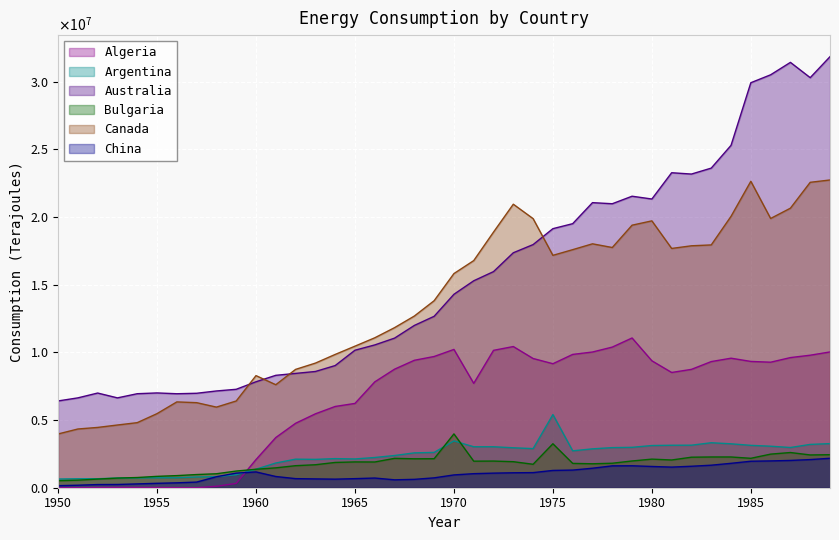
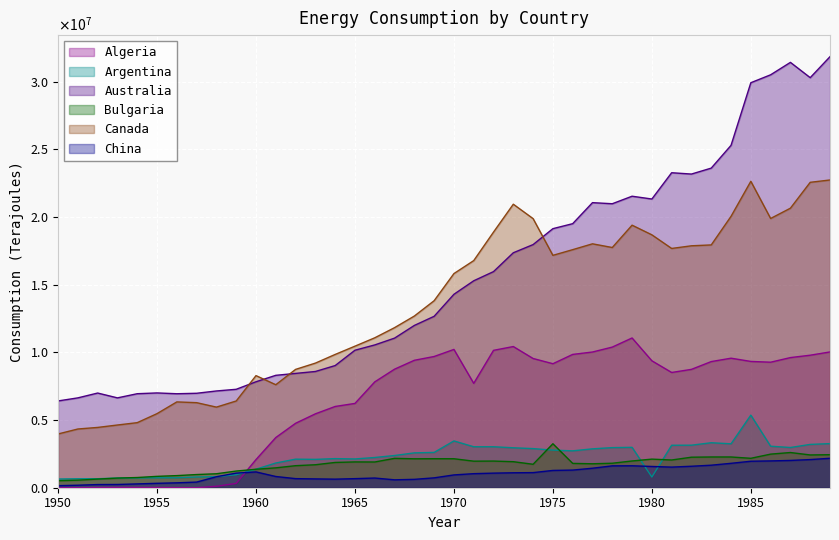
  {
    "Argentina": {
      "1965": 2100000,
      "1970": 3500000,
-     "1975": 5400000,
-     "1980": 3100000,
-     "1985": 3100000
+     "1975": 2800000,
+     "1980": 800000,
+     "1985": 5400000
    },
    "Bulgaria": {
      "1965": 1900000,
-     "1970": 4000000,
+     "1970": 2100000,
      "1975": 3200000,
      "1980": 2100000,
      "1985": 2200000
    },
    "Canada": {
      "1950": 4000000,
      "1955": 5500000,
      "1960": 8300000,
      "1965": 10500000,
      "1970": 15800000,
      "1975": 17200000,
-     "1980": 19700000,
+     "1980": 18700000,
      "1985": 22600000
    }
  }
